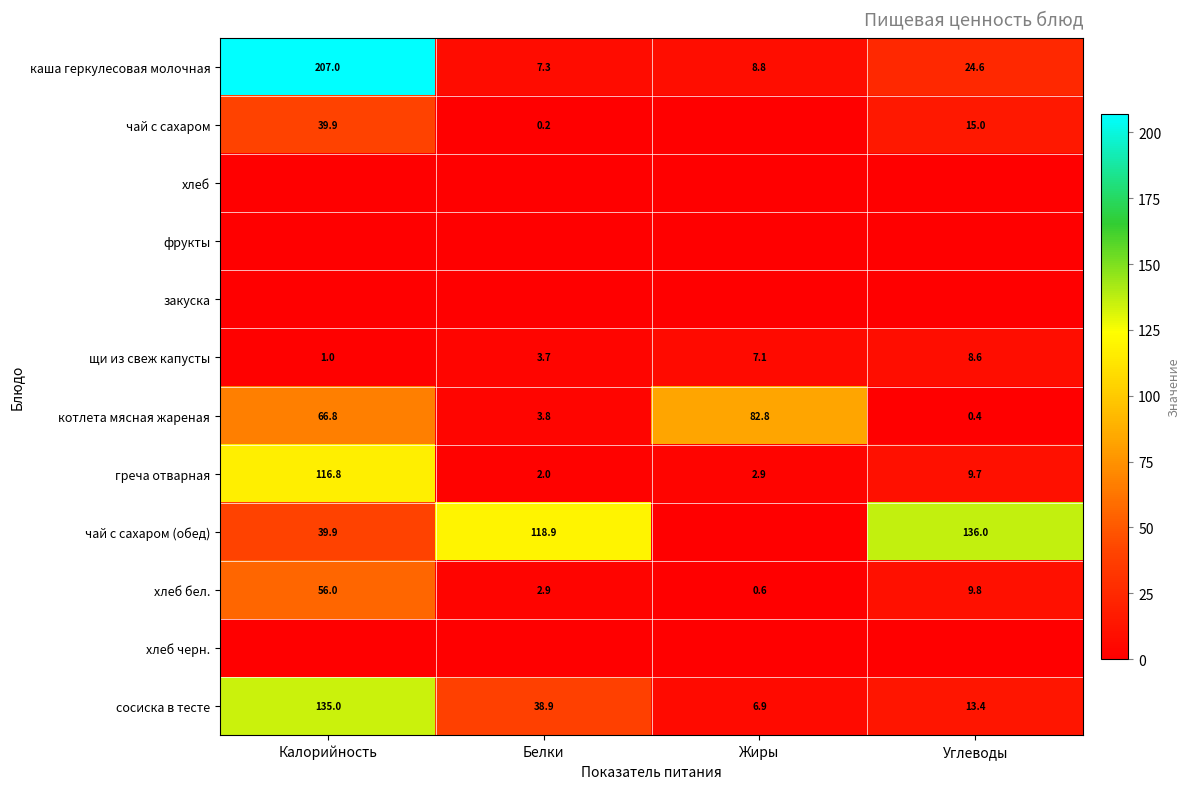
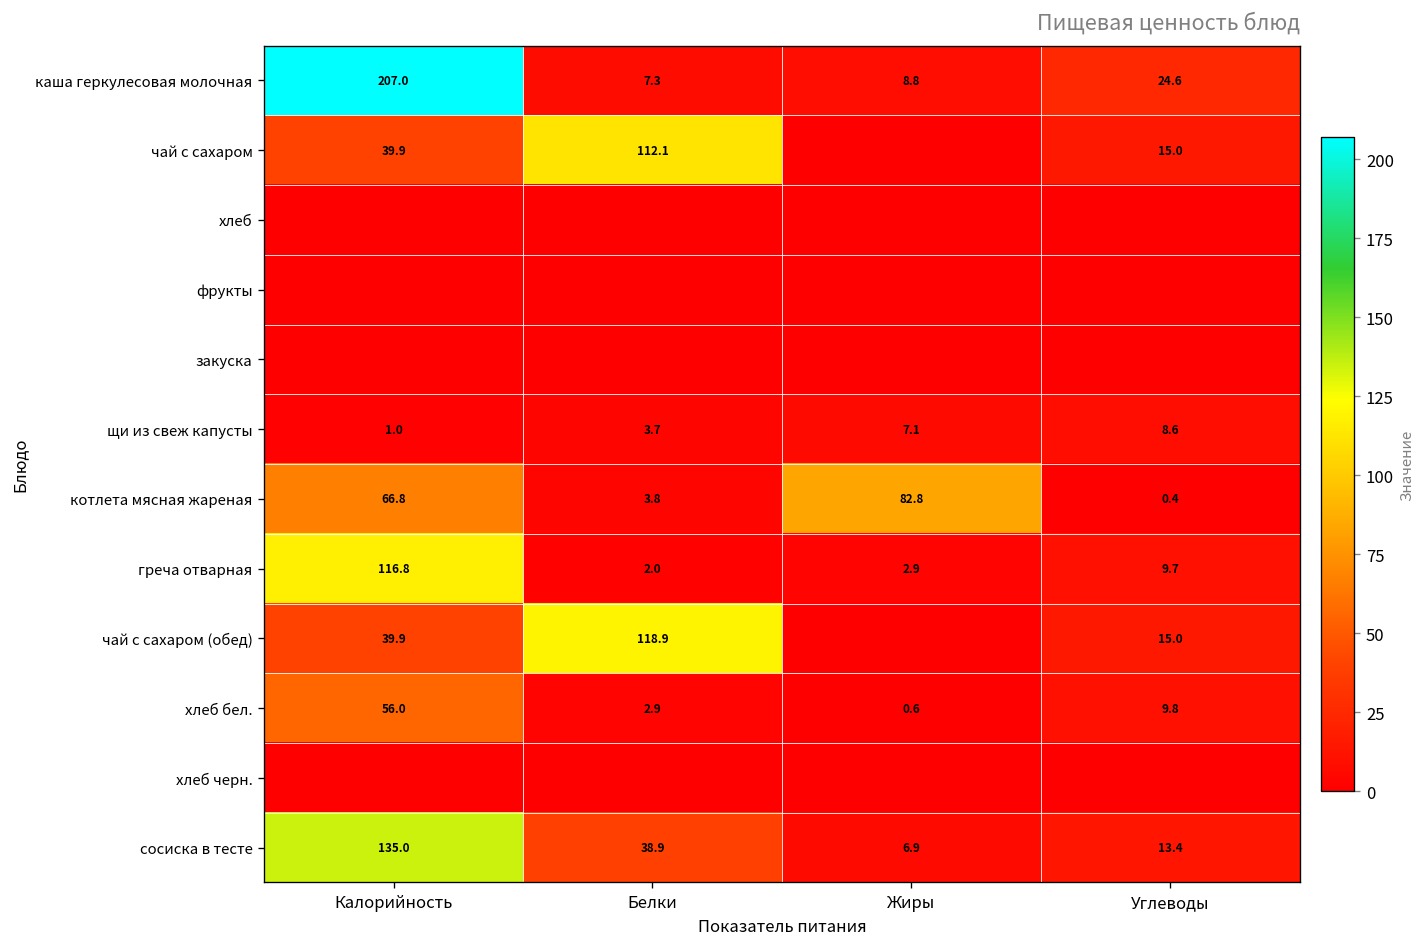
  {
    "каша геркулесовая молочная": {
      "Калорийность": 207.0,
      "Белки": 7.3,
      "Жиры": 8.8,
      "Углеводы": 24.6
    },
    "чай с сахаром": {
      "Калорийность": 39.9,
-     "Белки": 0.2,
+     "Белки": 112.1,
      "Углеводы": 15.0
    },
    "щи из свеж капусты": {
      "Калорийность": 1.0,
      "Белки": 3.7,
      "Жиры": 7.1,
      "Углеводы": 8.6
    },
    "котлета мясная жареная": {
      "Калорийность": 66.8,
      "Белки": 3.8,
      "Жиры": 82.8,
      "Углеводы": 0.4
    },
    "греча отварная": {
      "Калорийность": 116.8,
      "Белки": 2.0,
      "Жиры": 2.9,
      "Углеводы": 9.7
    },
    "чай с сахаром (обед)": {
      "Калорийность": 39.9,
      "Белки": 118.9,
-     "Углеводы": 136.0
+     "Углеводы": 15.0
    },
    "хлеб бел.": {
      "Калорийность": 56.0,
      "Белки": 2.9,
      "Жиры": 0.6,
      "Углеводы": 9.8
    },
    "сосиска в тесте": {
      "Калорийность": 135.0,
      "Белки": 38.9,
      "Жиры": 6.9,
      "Углеводы": 13.4
    }
  }
